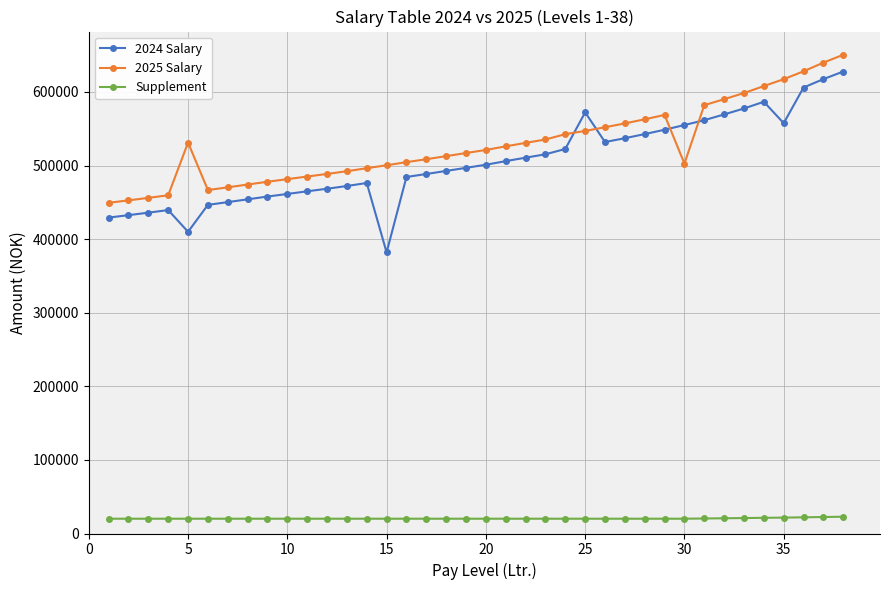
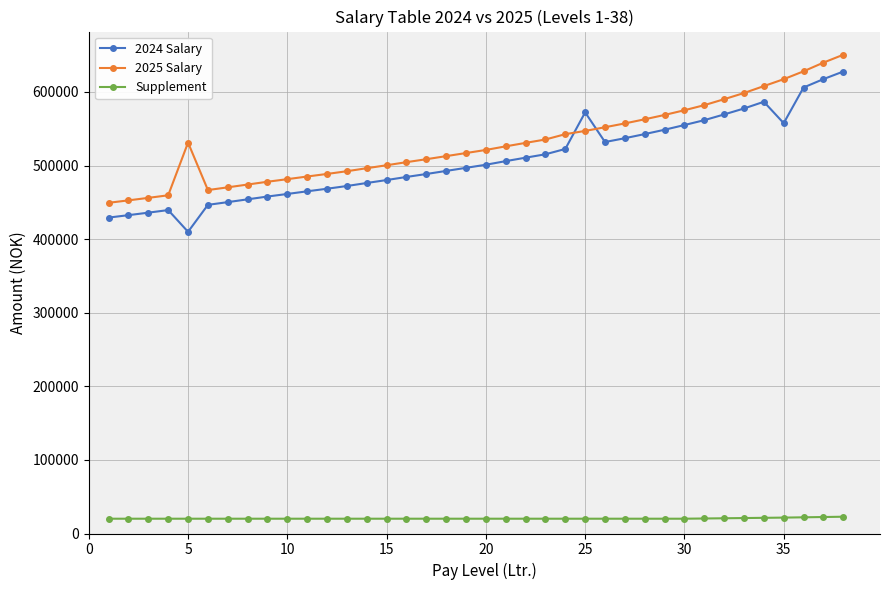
  {
    "2024 Salary": {
      "5": 410000,
      "10": 460000,
-     "15": 380000,
+     "15": 480000,
      "20": 500000,
      "25": 570000,
      "30": 560000,
      "35": 560000
    },
    "2025 Salary": {
      "5": 530000,
      "10": 480000,
      "15": 500000,
      "20": 520000,
      "25": 550000,
-     "30": 500000,
+     "30": 580000,
      "35": 620000
    },
    "Supplement": {
      "5": 20000,
      "10": 20000,
      "15": 20000,
      "20": 20000,
      "25": 20000,
      "30": 20000,
      "35": 20000
    }
  }
